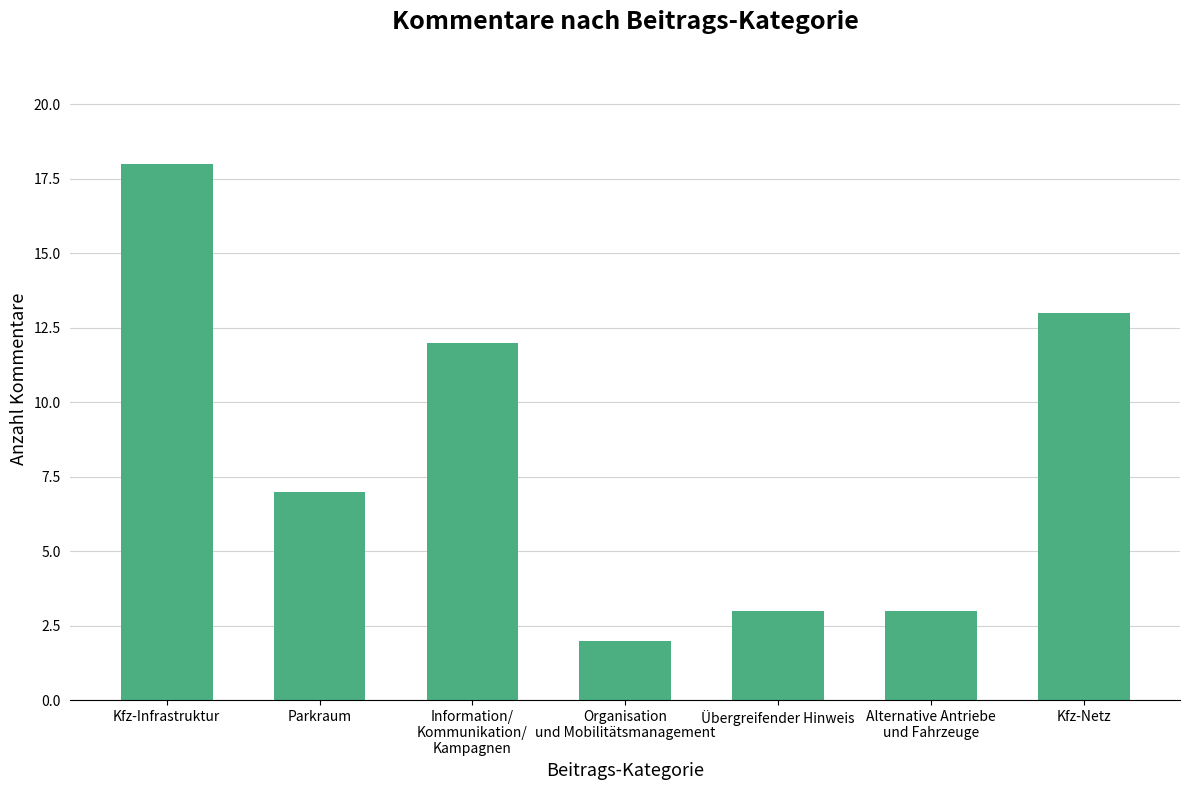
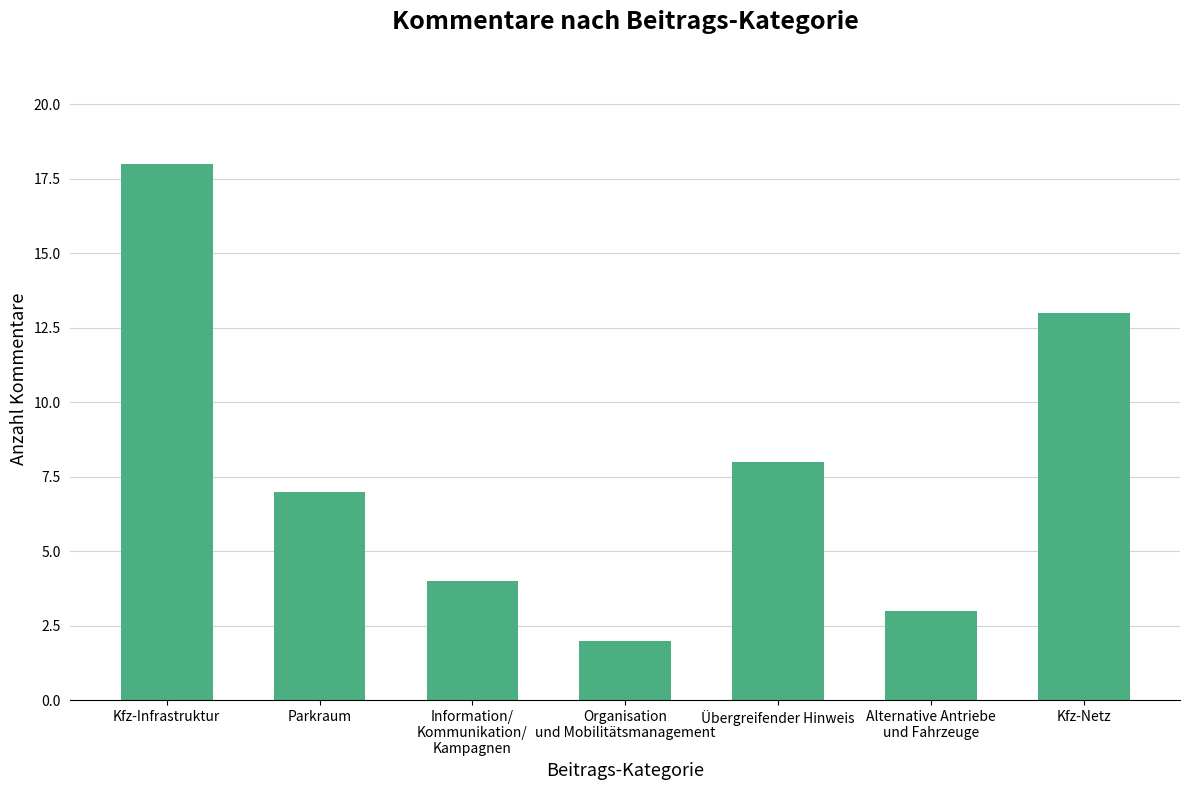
  {
    "Kfz-Infrastruktur": 18,
    "Parkraum": 7,
-   "Information/ Kommunikation/ Kampagnen": 12,
+   "Information/ Kommunikation/ Kampagnen": 4,
    "Organisation und Mobilitätsmanagement": 2,
-   "Übergreifender Hinweis": 3,
+   "Übergreifender Hinweis": 8,
    "Alternative Antriebe und Fahrzeuge": 3,
    "Kfz-Netz": 13
  }
